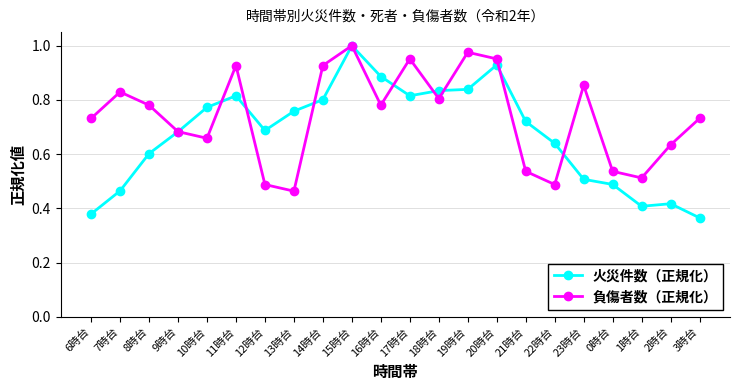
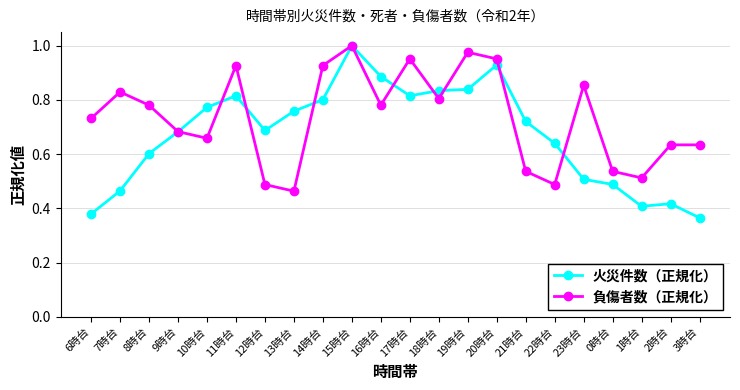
  {
    "火災件数（正規化）": {
      "6時台": 0.38,
      "7時台": 0.46,
      "8時台": 0.60,
      "10時台": 0.77,
      "11時台": 0.82,
      "12時台": 0.69,
      "13時台": 0.76,
      "14時台": 0.80,
      "16時台": 0.89,
      "17時台": 0.82,
      "18時台": 0.83,
      "19時台": 0.84,
      "20時台": 0.93,
      "21時台": 0.72,
      "22時台": 0.64,
      "23時台": 0.51,
      "0時台": 0.49,
      "1時台": 0.41,
      "2時台": 0.42,
      "3時台": 0.36
    },
    "負傷者数（正規化）": {
      "6時台": 0.73,
      "7時台": 0.83,
      "8時台": 0.78,
      "10時台": 0.66,
      "11時台": 0.93,
      "12時台": 0.49,
      "13時台": 0.46,
      "14時台": 0.93,
      "16時台": 0.78,
      "17時台": 0.95,
      "18時台": 0.80,
      "19時台": 0.98,
      "20時台": 0.95,
      "21時台": 0.54,
      "22時台": 0.49,
      "23時台": 0.85,
      "0時台": 0.54,
      "1時台": 0.51,
      "2時台": 0.63,
-     "3時台": 0.73
+     "3時台": 0.63
    }
  }
